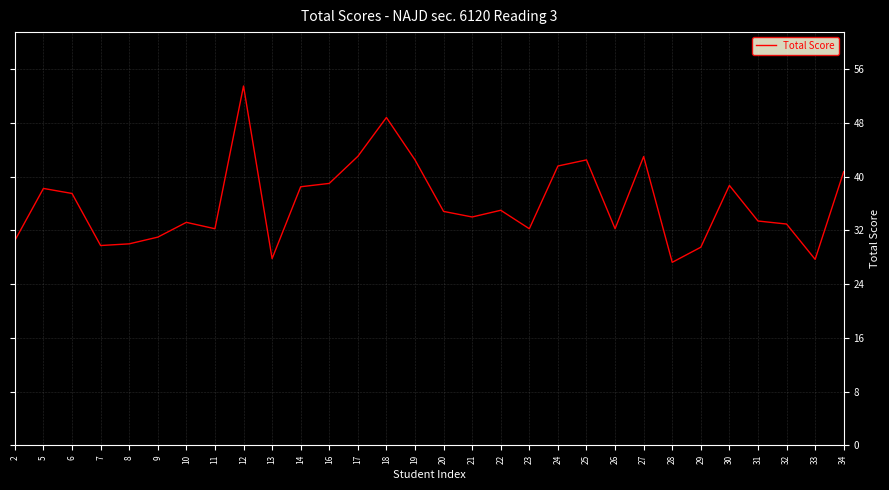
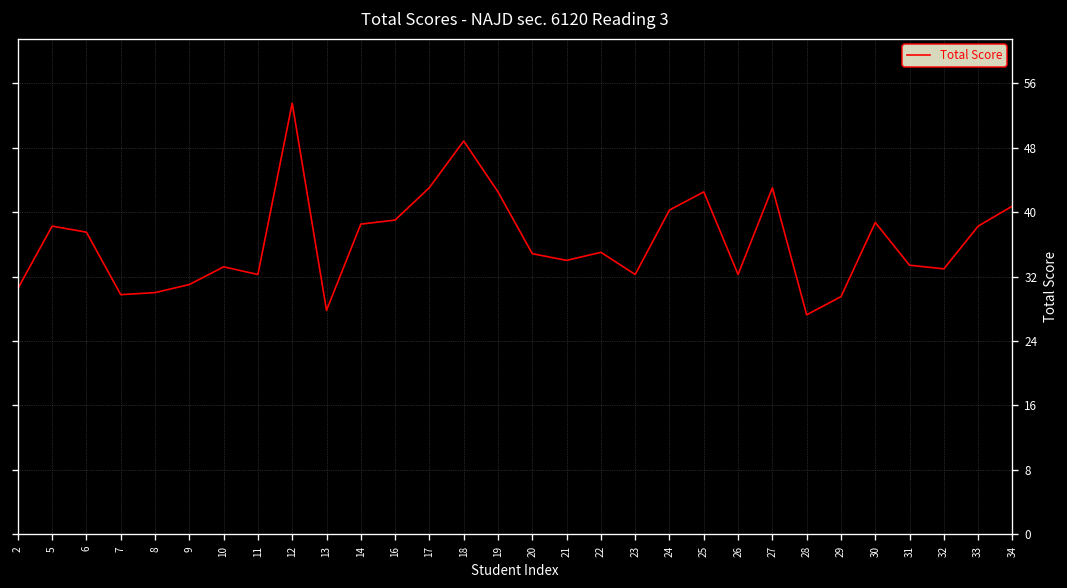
  {
    "2": 31,
    "5": 38,
    "6": 38,
    "7": 30,
    "8": 30,
    "9": 31,
    "10": 33,
    "11": 32,
    "12": 54,
    "13": 28,
    "14": 39,
    "16": 39,
    "17": 43,
    "18": 49,
    "19": 43,
    "20": 35,
    "21": 34,
    "22": 35,
    "23": 32,
-   "24": 42,
+   "24": 40,
    "25": 43,
    "26": 32,
    "27": 43,
    "28": 27,
    "29": 30,
    "30": 39,
    "31": 33,
    "32": 33,
-   "33": 28,
+   "33": 38,
    "34": 41
  }
